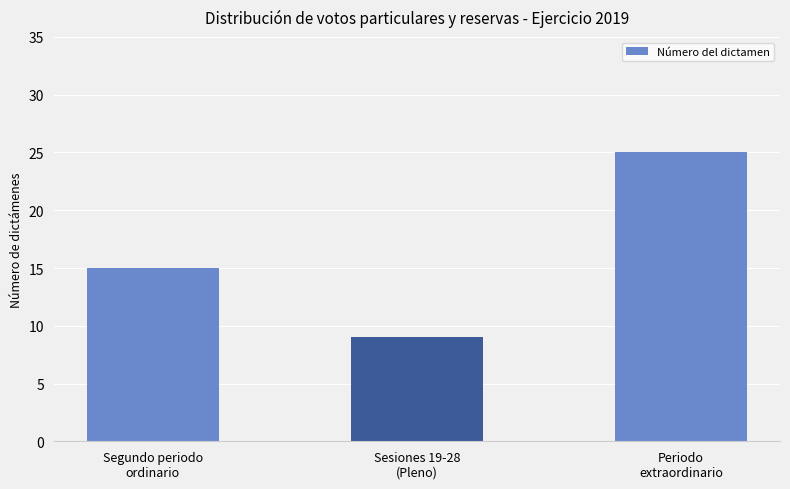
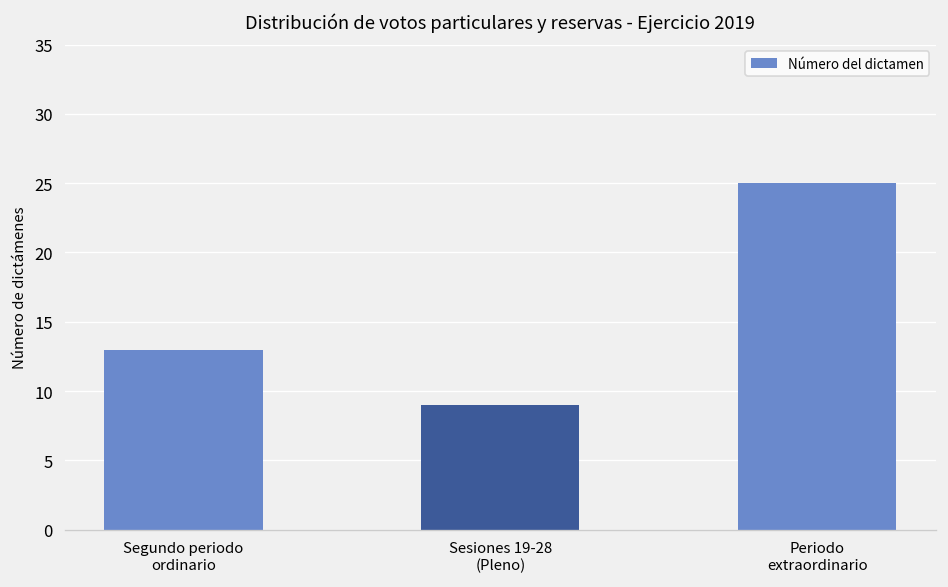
  {
-   "Segundo periodo ordinario": 15,
+   "Segundo periodo ordinario": 13,
    "Sesiones 19-28 (Pleno)": 9,
    "Periodo extraordinario": 25
  }
